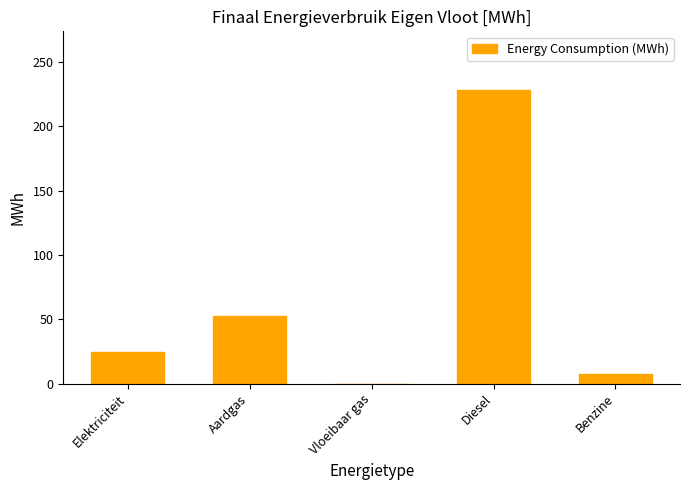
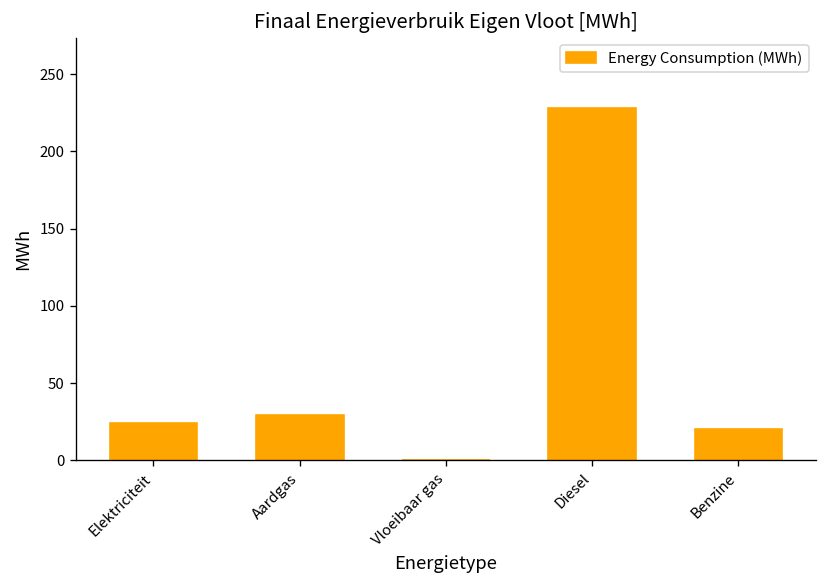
  {
    "Elektriciteit": 24,
-   "Aardgas": 53,
+   "Aardgas": 29,
    "Vloeibaar gas": 0,
    "Diesel": 228,
-   "Benzine": 8
+   "Benzine": 20
  }
